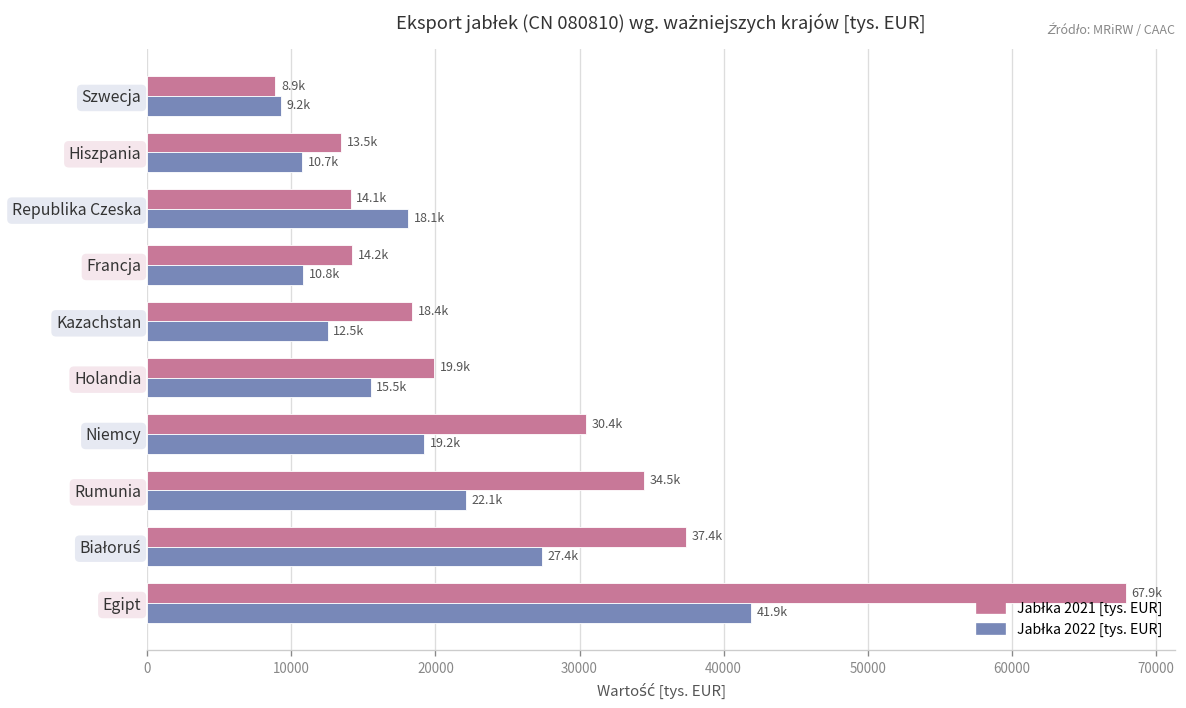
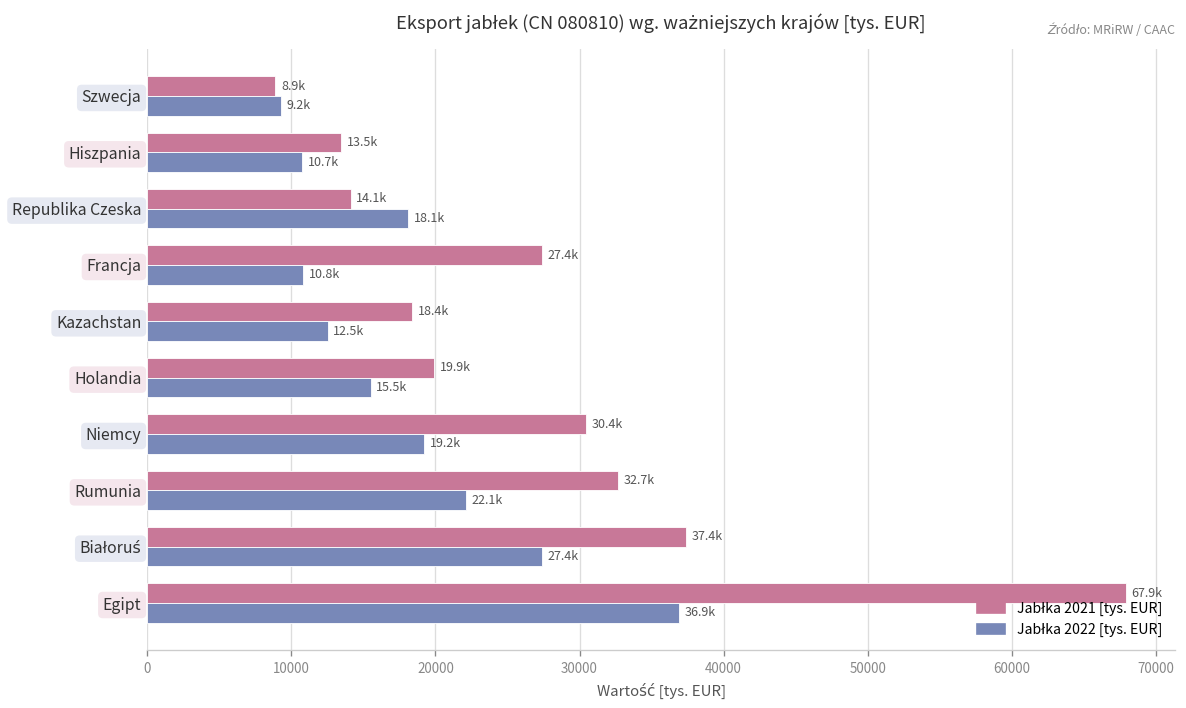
  {
    "Jabłka 2021 [tys. EUR]": {
      "Szwecja": "8.9k",
      "Hiszpania": "13.5k",
      "Republika Czeska": "14.1k",
-     "Francja": "14.2k",
+     "Francja": "27.4k",
      "Kazachstan": "18.4k",
      "Holandia": "19.9k",
      "Niemcy": "30.4k",
-     "Rumunia": "34.5k",
+     "Rumunia": "32.7k",
      "Białoruś": "37.4k",
      "Egipt": "67.9k"
    },
    "Jabłka 2022 [tys. EUR]": {
      "Szwecja": "9.2k",
      "Hiszpania": "10.7k",
      "Republika Czeska": "18.1k",
      "Francja": "10.8k",
      "Kazachstan": "12.5k",
      "Holandia": "15.5k",
      "Niemcy": "19.2k",
      "Rumunia": "22.1k",
      "Białoruś": "27.4k",
-     "Egipt": "41.9k"
+     "Egipt": "36.9k"
    }
  }
